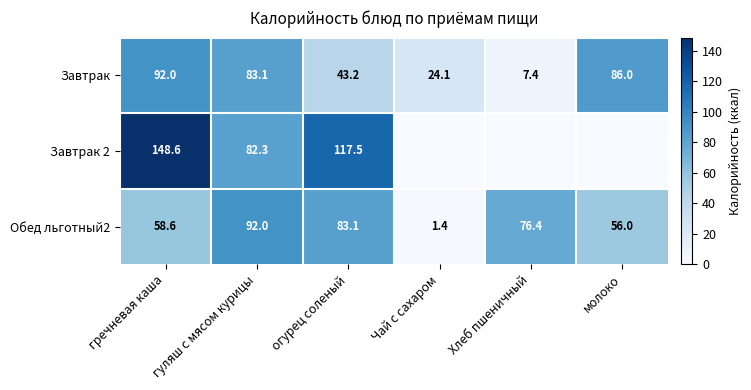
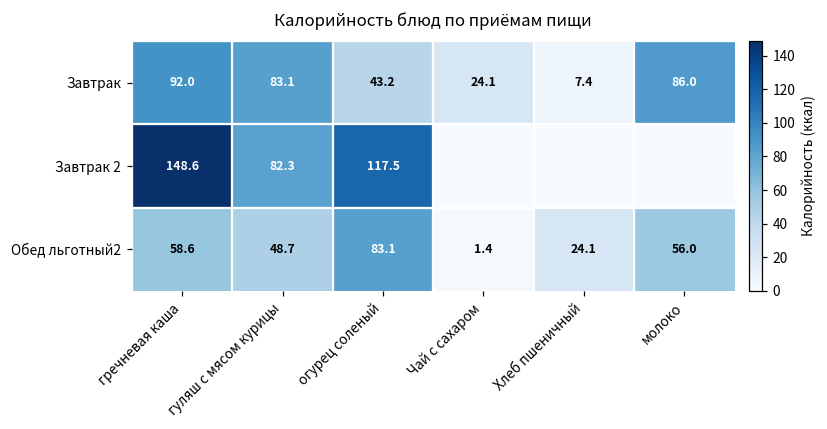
  {
    "Завтрак": {
      "гречневая каша": 92.0,
      "гуляш с мясом курицы": 83.1,
      "огурец соленый": 43.2,
      "Чай с сахаром": 24.1,
      "Хлеб пшеничный": 7.4,
      "молоко": 86.0
    },
    "Завтрак 2": {
      "гречневая каша": 148.6,
      "гуляш с мясом курицы": 82.3,
      "огурец соленый": 117.5
    },
    "Обед льготный2": {
      "гречневая каша": 58.6,
-     "гуляш с мясом курицы": 92.0,
+     "гуляш с мясом курицы": 48.7,
      "огурец соленый": 83.1,
      "Чай с сахаром": 1.4,
-     "Хлеб пшеничный": 76.4,
+     "Хлеб пшеничный": 24.1,
      "молоко": 56.0
    }
  }
